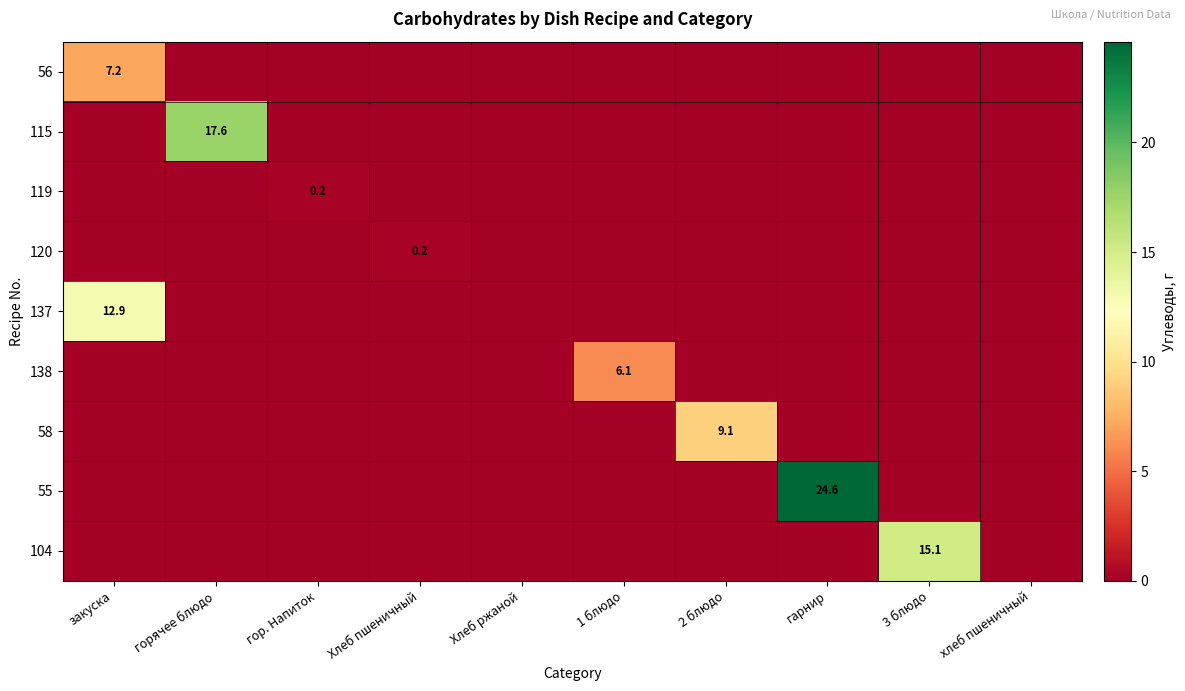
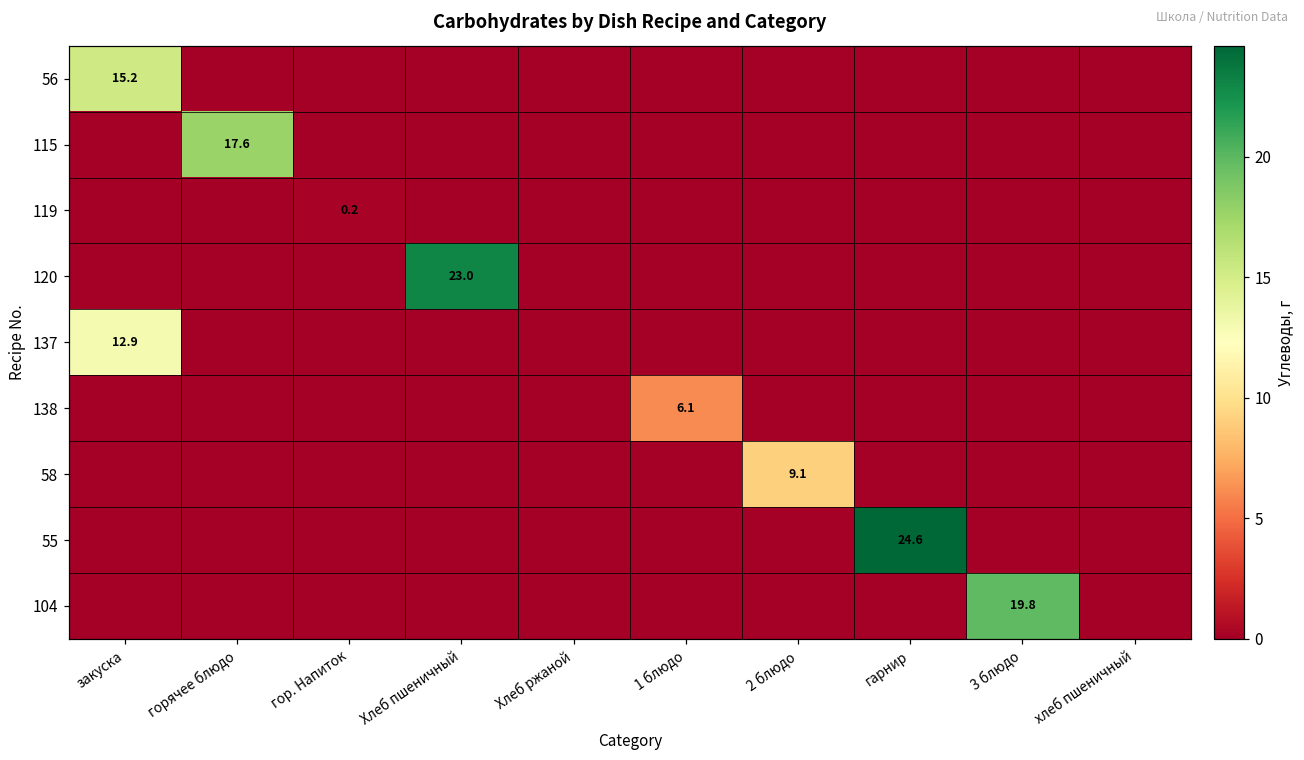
  {
    "56": {
-     "закуска": 7.2
+     "закуска": 15.2
    },
    "115": {
      "горячее блюдо": 17.6
    },
    "119": {
      "гор. Напиток": 0.2
    },
    "120": {
-     "Хлеб пшеничный": 0.2
+     "Хлеб пшеничный": 23.0
    },
    "137": {
      "закуска": 12.9
    },
    "138": {
      "1 блюдо": 6.1
    },
    "58": {
      "2 блюдо": 9.1
    },
    "55": {
      "гарнир": 24.6
    },
    "104": {
-     "3 блюдо": 15.1
+     "3 блюдо": 19.8
    }
  }
